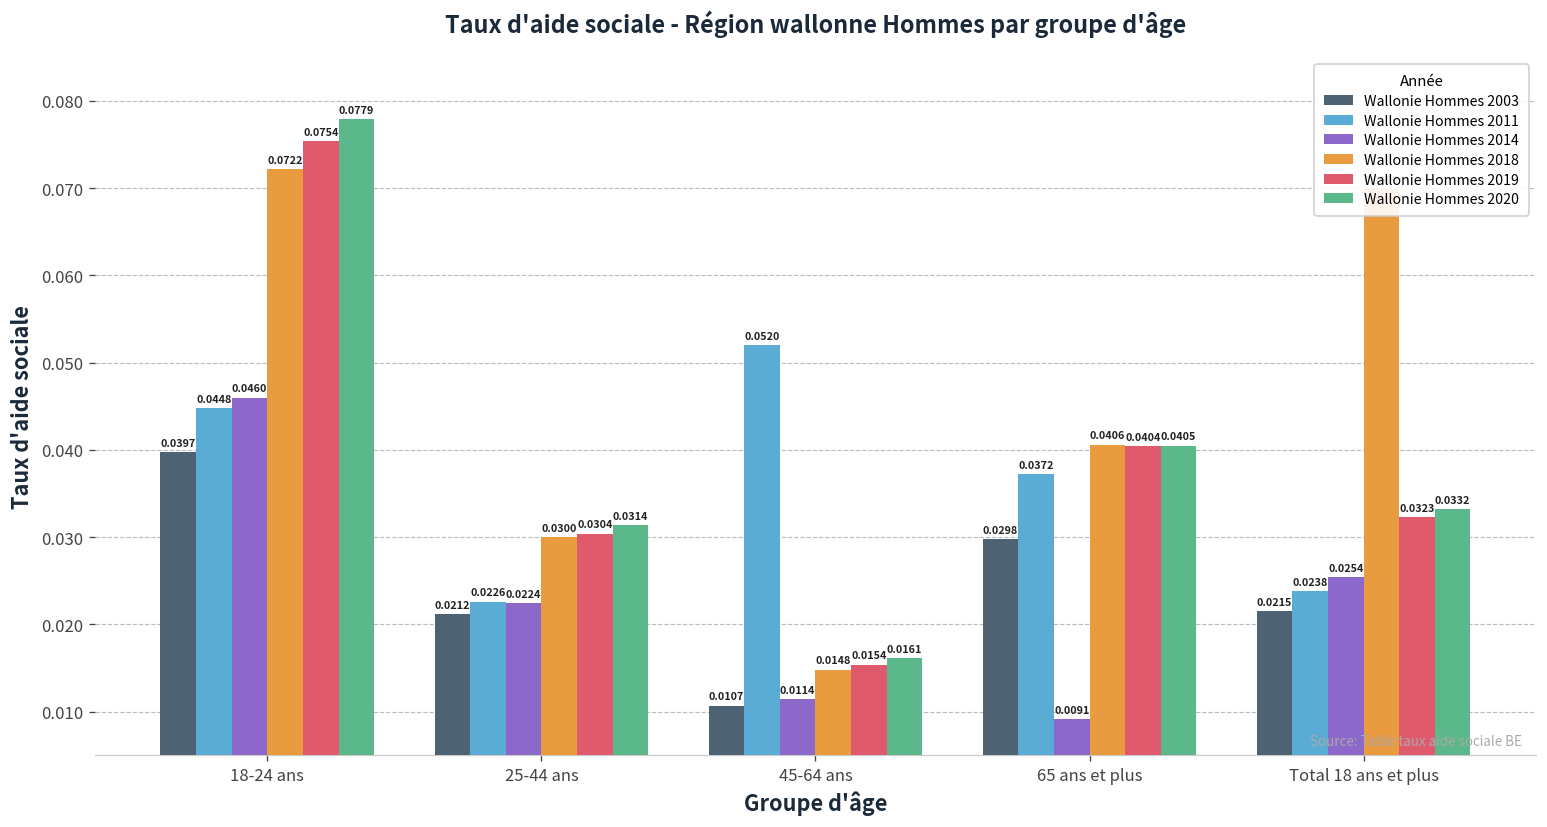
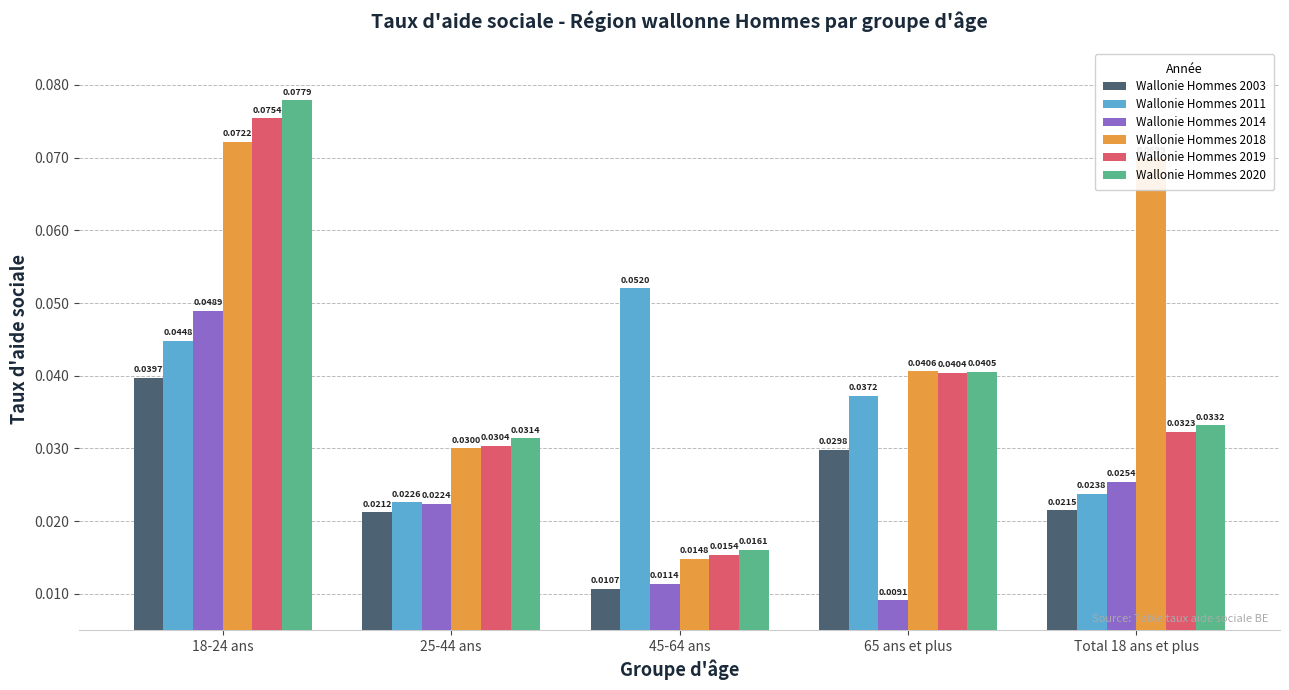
  {
    "Wallonie Hommes 2003": {
      "18-24 ans": 0.0397,
      "25-44 ans": 0.0212,
      "45-64 ans": 0.0107,
      "65 ans et plus": 0.0298,
      "Total 18 ans et plus": 0.0215
    },
    "Wallonie Hommes 2011": {
      "18-24 ans": 0.0448,
      "25-44 ans": 0.0226,
      "45-64 ans": 0.0520,
      "65 ans et plus": 0.0372,
      "Total 18 ans et plus": 0.0238
    },
    "Wallonie Hommes 2014": {
-     "18-24 ans": 0.0460,
+     "18-24 ans": 0.0489,
      "25-44 ans": 0.0224,
      "45-64 ans": 0.0114,
      "65 ans et plus": 0.0091,
      "Total 18 ans et plus": 0.0254
    },
    "Wallonie Hommes 2018": {
      "18-24 ans": 0.0722,
      "25-44 ans": 0.0300,
      "45-64 ans": 0.0148,
      "65 ans et plus": 0.0406
    },
    "Wallonie Hommes 2019": {
      "18-24 ans": 0.0754,
      "25-44 ans": 0.0304,
      "45-64 ans": 0.0154,
      "65 ans et plus": 0.0404,
      "Total 18 ans et plus": 0.0323
    },
    "Wallonie Hommes 2020": {
      "18-24 ans": 0.0779,
      "25-44 ans": 0.0314,
      "45-64 ans": 0.0161,
      "65 ans et plus": 0.0405,
      "Total 18 ans et plus": 0.0332
    }
  }
